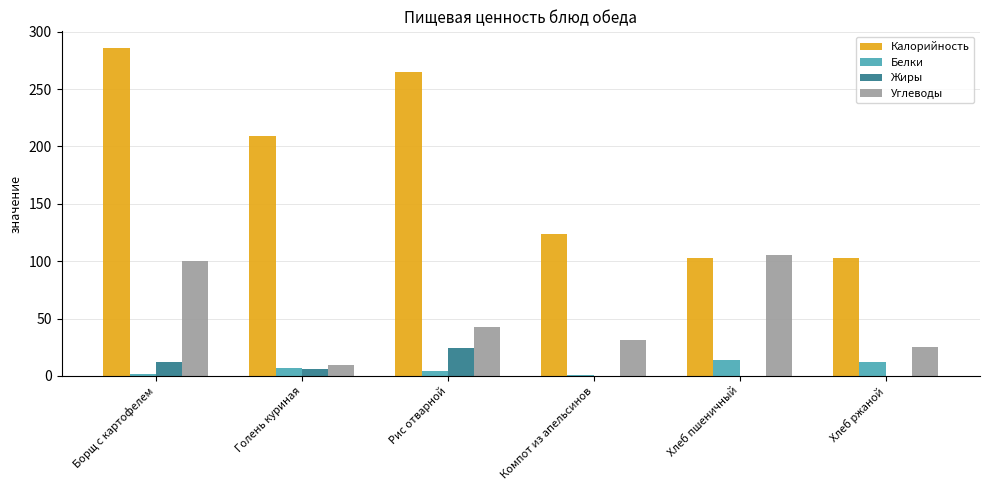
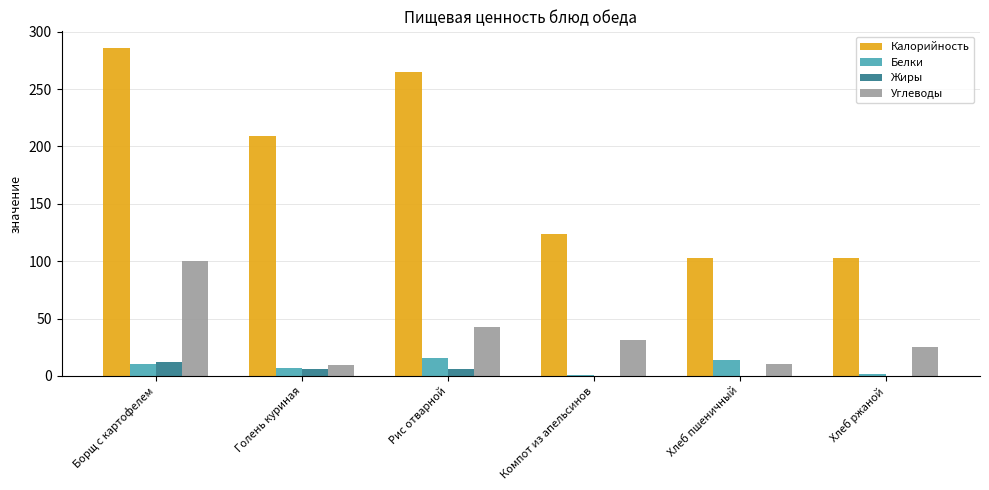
  {
    "Калорийность": {
      "Борщ с картофелем": 286,
      "Голень куриная": 209,
      "Рис отварной": 265,
      "Компот из апельсинов": 124,
      "Хлеб пшеничный": 103,
      "Хлеб ржаной": 103
    },
    "Белки": {
-     "Борщ с картофелем": 1,
+     "Борщ с картофелем": 10,
      "Голень куриная": 7,
-     "Рис отварной": 5,
+     "Рис отварной": 16,
      "Хлеб пшеничный": 14,
-     "Хлеб ржаной": 12
+     "Хлеб ржаной": 2
    },
    "Жиры": {
      "Борщ с картофелем": 12,
      "Голень куриная": 6,
-     "Рис отварной": 25
+     "Рис отварной": 6
    },
    "Углеводы": {
      "Борщ с картофелем": 100,
      "Голень куриная": 9,
      "Рис отварной": 43,
      "Компот из апельсинов": 31,
-     "Хлеб пшеничный": 106,
+     "Хлеб пшеничный": 10,
      "Хлеб ржаной": 25
    }
  }
